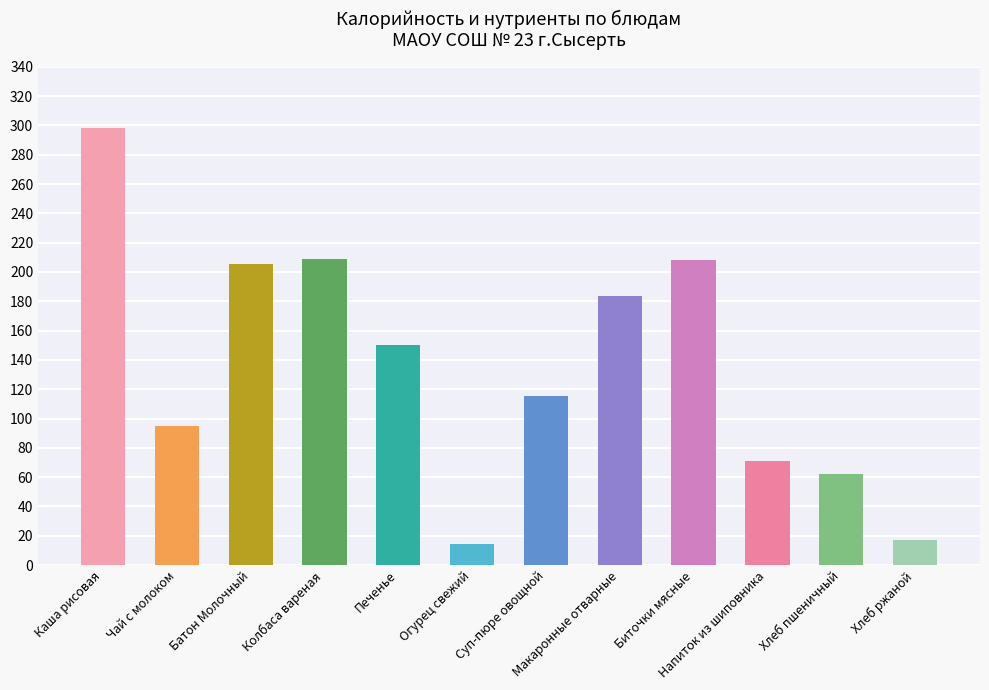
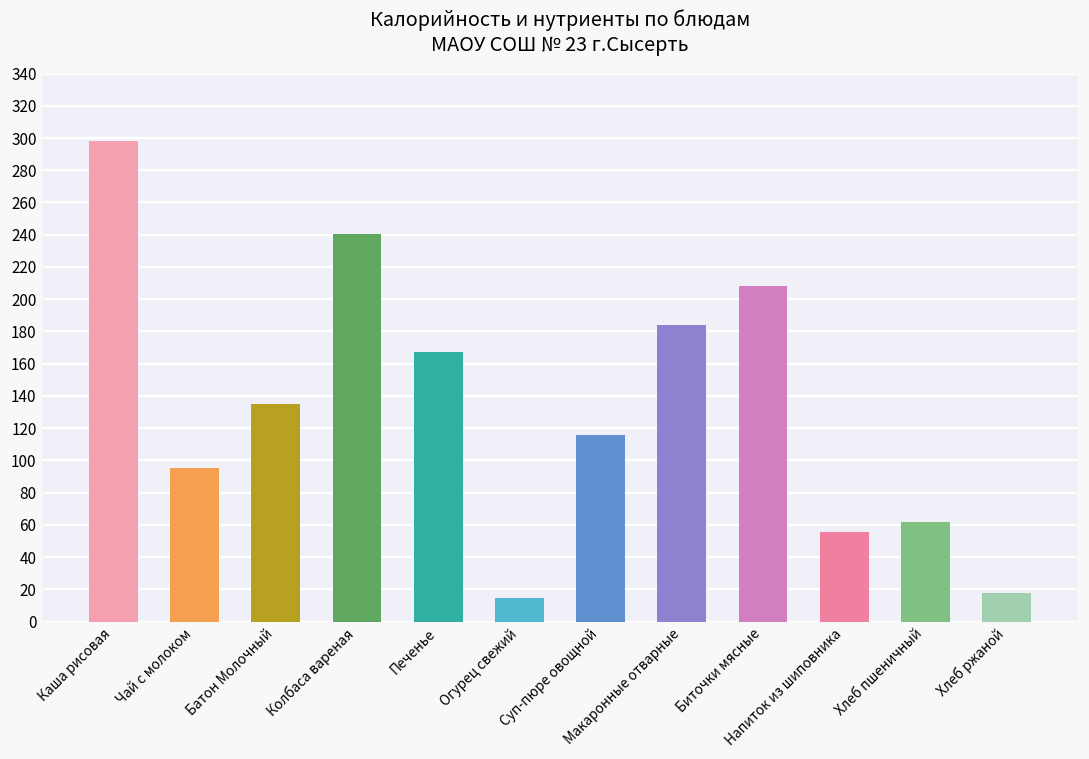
  {
    "Каша рисовая": 298,
    "Чай с молоком": 95,
-   "Батон Молочный": 206,
-   "Колбаса вареная": 209,
-   "Печенье": 150,
+   "Батон Молочный": 135,
+   "Колбаса вареная": 240,
+   "Печенье": 167,
    "Огурец свежий": 15,
    "Суп-пюре овощной": 116,
    "Макаронные отварные": 184,
    "Биточки мясные": 208,
-   "Напиток из шиповника": 71,
+   "Напиток из шиповника": 56,
    "Хлеб пшеничный": 62,
    "Хлеб ржаной": 17
  }
